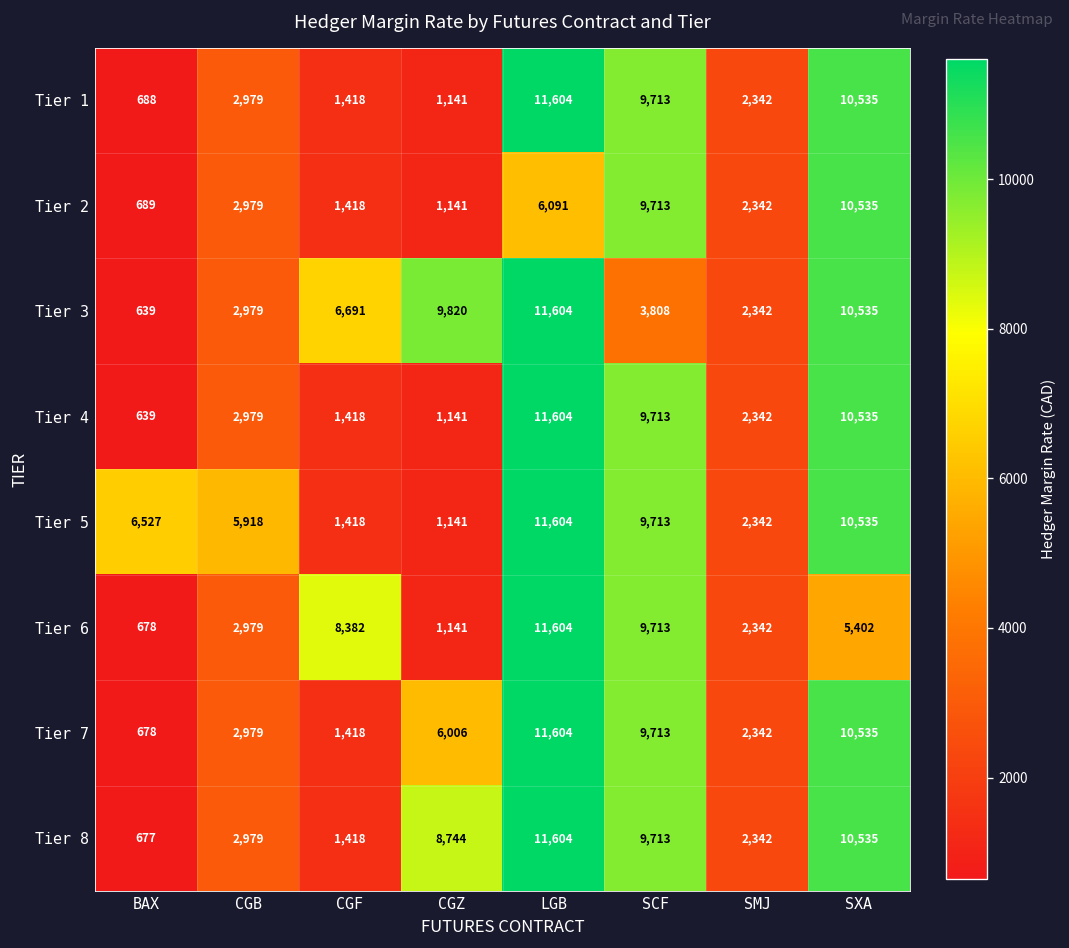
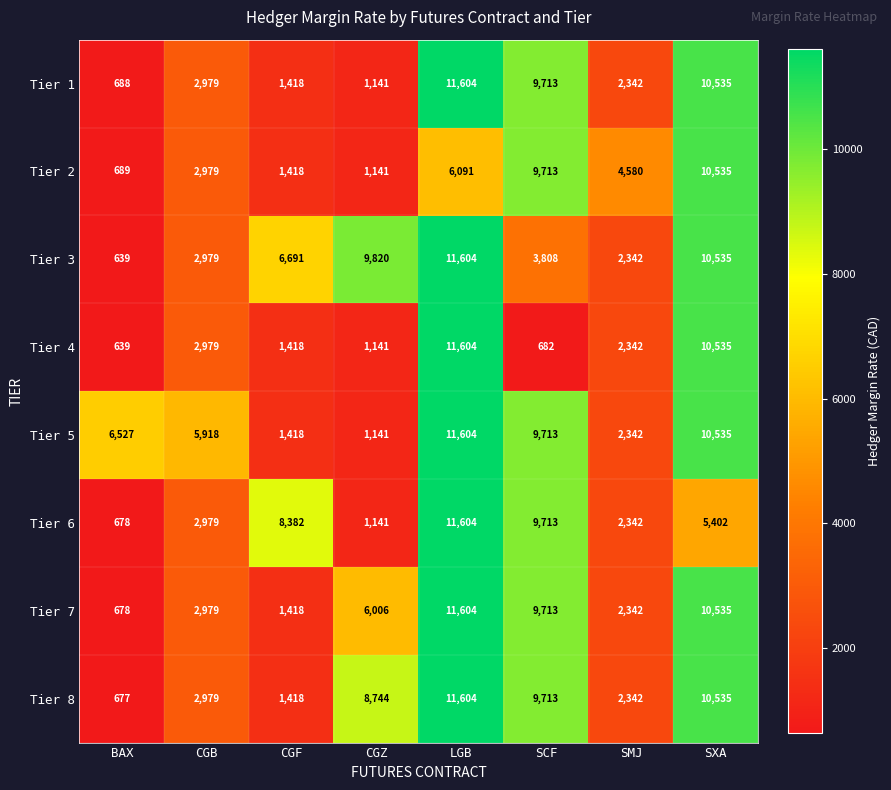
  {
    "Tier 1": {
      "BAX": "688",
      "CGB": "2,979",
      "CGF": "1,418",
      "CGZ": "1,141",
      "LGB": "11,604",
      "SCF": "9,713",
      "SMJ": "2,342",
      "SXA": "10,535"
    },
    "Tier 2": {
      "BAX": "689",
      "CGB": "2,979",
      "CGF": "1,418",
      "CGZ": "1,141",
      "LGB": "6,091",
      "SCF": "9,713",
-     "SMJ": "2,342",
+     "SMJ": "4,580",
      "SXA": "10,535"
    },
    "Tier 3": {
      "BAX": "639",
      "CGB": "2,979",
      "CGF": "6,691",
      "CGZ": "9,820",
      "LGB": "11,604",
      "SCF": "3,808",
      "SMJ": "2,342",
      "SXA": "10,535"
    },
    "Tier 4": {
      "BAX": "639",
      "CGB": "2,979",
      "CGF": "1,418",
      "CGZ": "1,141",
      "LGB": "11,604",
-     "SCF": "9,713",
+     "SCF": "682",
      "SMJ": "2,342",
      "SXA": "10,535"
    },
    "Tier 5": {
      "BAX": "6,527",
      "CGB": "5,918",
      "CGF": "1,418",
      "CGZ": "1,141",
      "LGB": "11,604",
      "SCF": "9,713",
      "SMJ": "2,342",
      "SXA": "10,535"
    },
    "Tier 6": {
      "BAX": "678",
      "CGB": "2,979",
      "CGF": "8,382",
      "CGZ": "1,141",
      "LGB": "11,604",
      "SCF": "9,713",
      "SMJ": "2,342",
      "SXA": "5,402"
    },
    "Tier 7": {
      "BAX": "678",
      "CGB": "2,979",
      "CGF": "1,418",
      "CGZ": "6,006",
      "LGB": "11,604",
      "SCF": "9,713",
      "SMJ": "2,342",
      "SXA": "10,535"
    },
    "Tier 8": {
      "BAX": "677",
      "CGB": "2,979",
      "CGF": "1,418",
      "CGZ": "8,744",
      "LGB": "11,604",
      "SCF": "9,713",
      "SMJ": "2,342",
      "SXA": "10,535"
    }
  }
